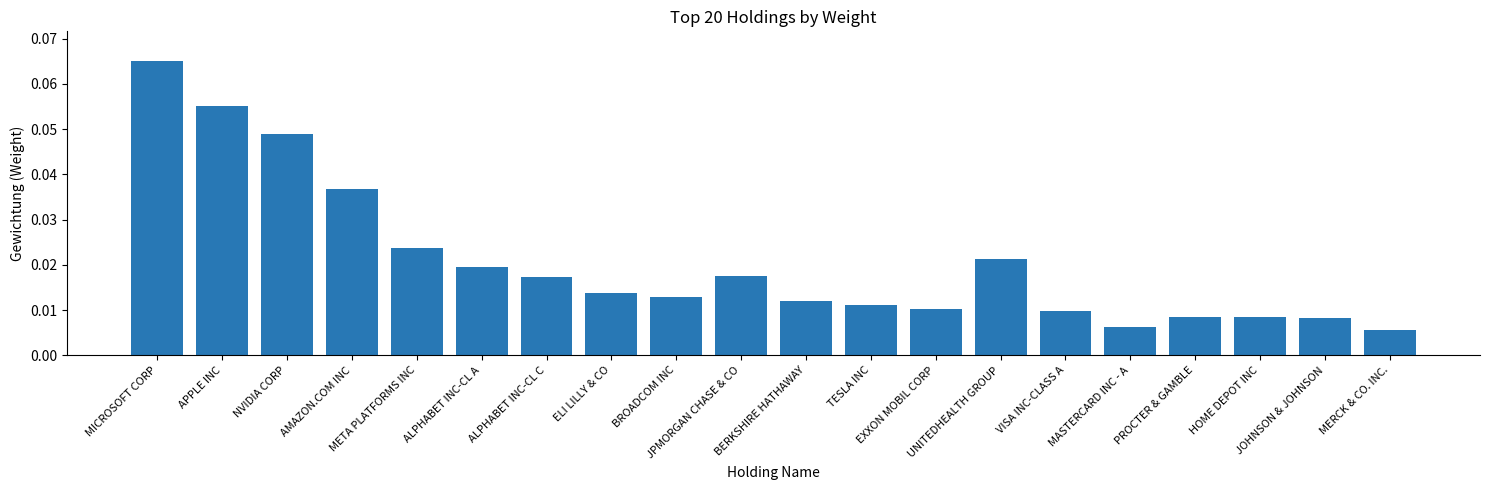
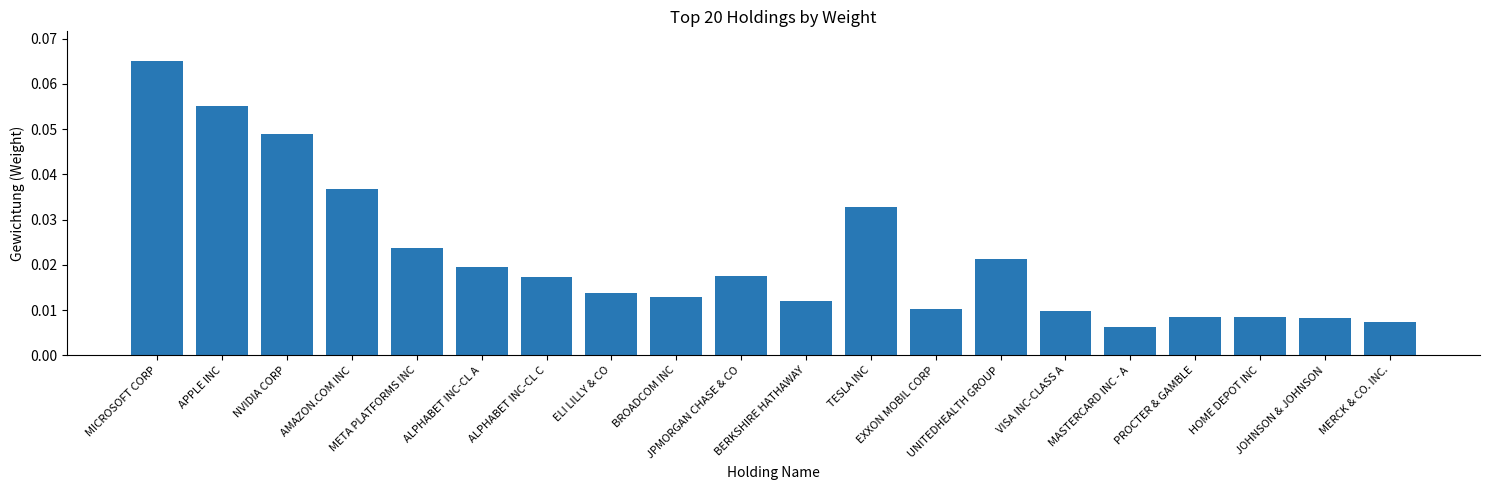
  {
    "MICROSOFT CORP": 0.065,
    "APPLE INC": 0.055,
    "NVIDIA CORP": 0.049,
    "AMAZON.COM INC": 0.037,
    "META PLATFORMS INC": 0.024,
    "ALPHABET INC-CL A": 0.020,
    "ALPHABET INC-CL C": 0.017,
    "ELI LILLY & CO": 0.014,
    "BROADCOM INC": 0.013,
    "JPMORGAN CHASE & CO": 0.018,
    "BERKSHIRE HATHAWAY": 0.012,
-   "TESLA INC": 0.011,
+   "TESLA INC": 0.033,
    "EXXON MOBIL CORP": 0.010,
    "UNITEDHEALTH GROUP": 0.021,
    "VISA INC-CLASS A": 0.010,
    "MASTERCARD INC - A": 0.006,
    "PROCTER & GAMBLE": 0.008,
    "HOME DEPOT INC": 0.008,
    "JOHNSON & JOHNSON": 0.008,
-   "MERCK & CO. INC.": 0.006
+   "MERCK & CO. INC.": 0.007
  }
